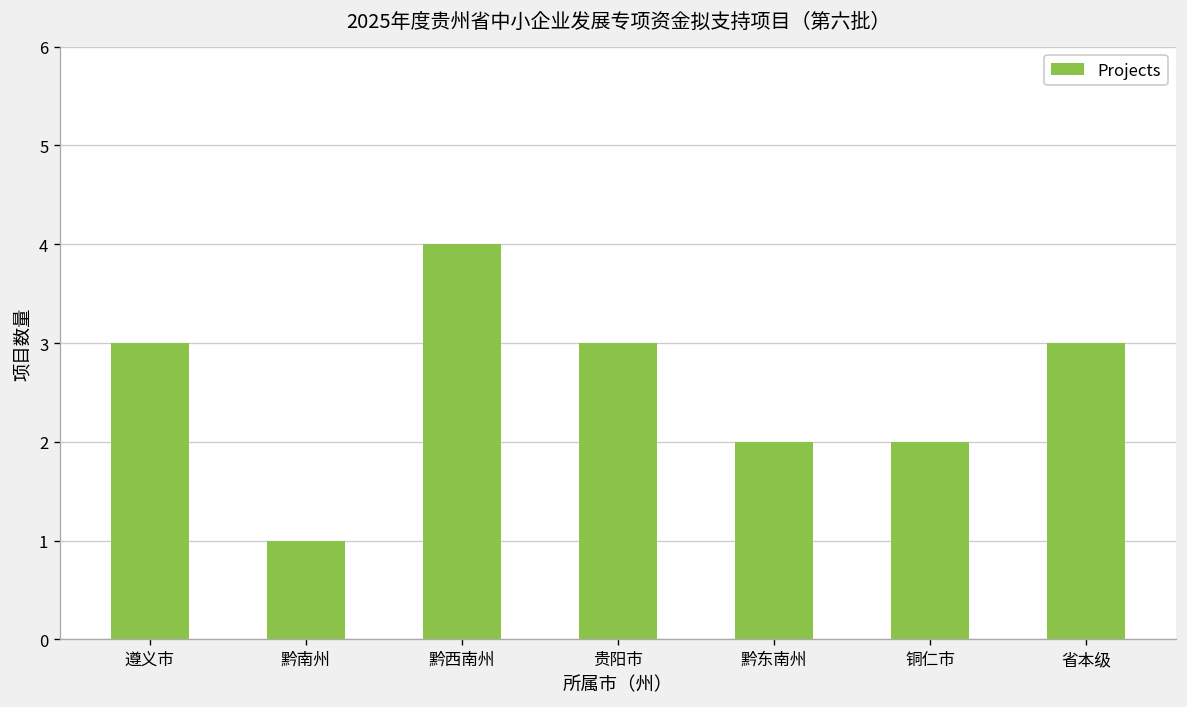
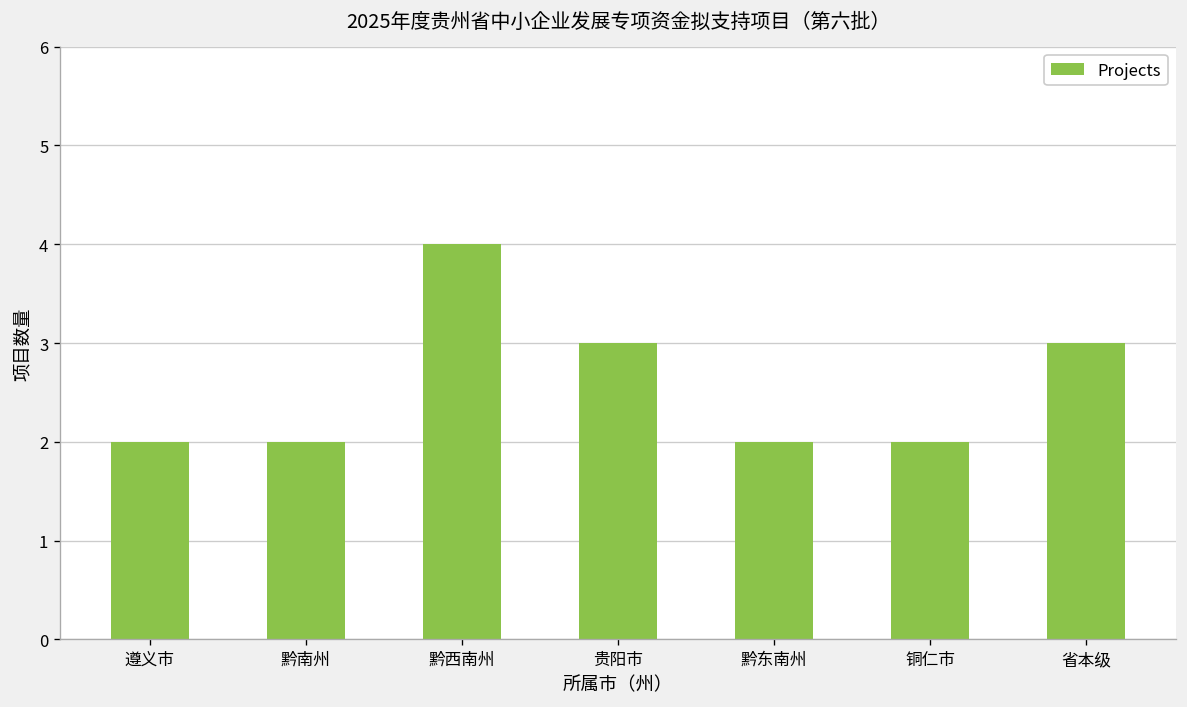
  {
-   "遵义市": 3,
-   "黔南州": 1,
+   "遵义市": 2,
+   "黔南州": 2,
    "黔西南州": 4,
    "贵阳市": 3,
    "黔东南州": 2,
    "铜仁市": 2,
    "省本级": 3
  }
